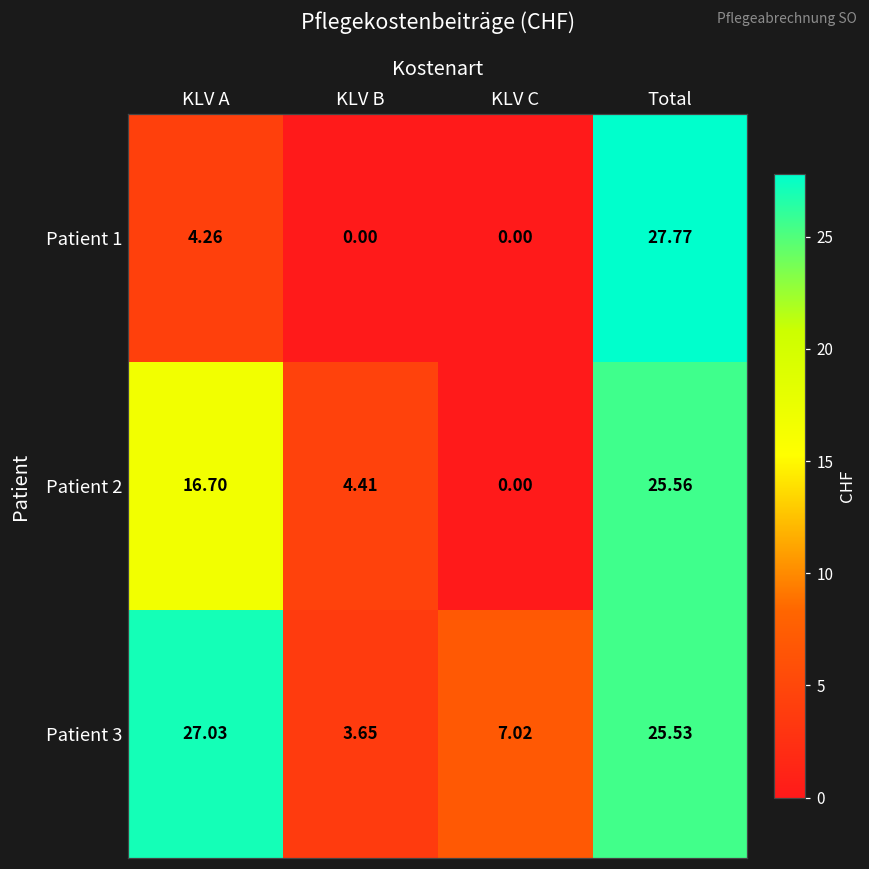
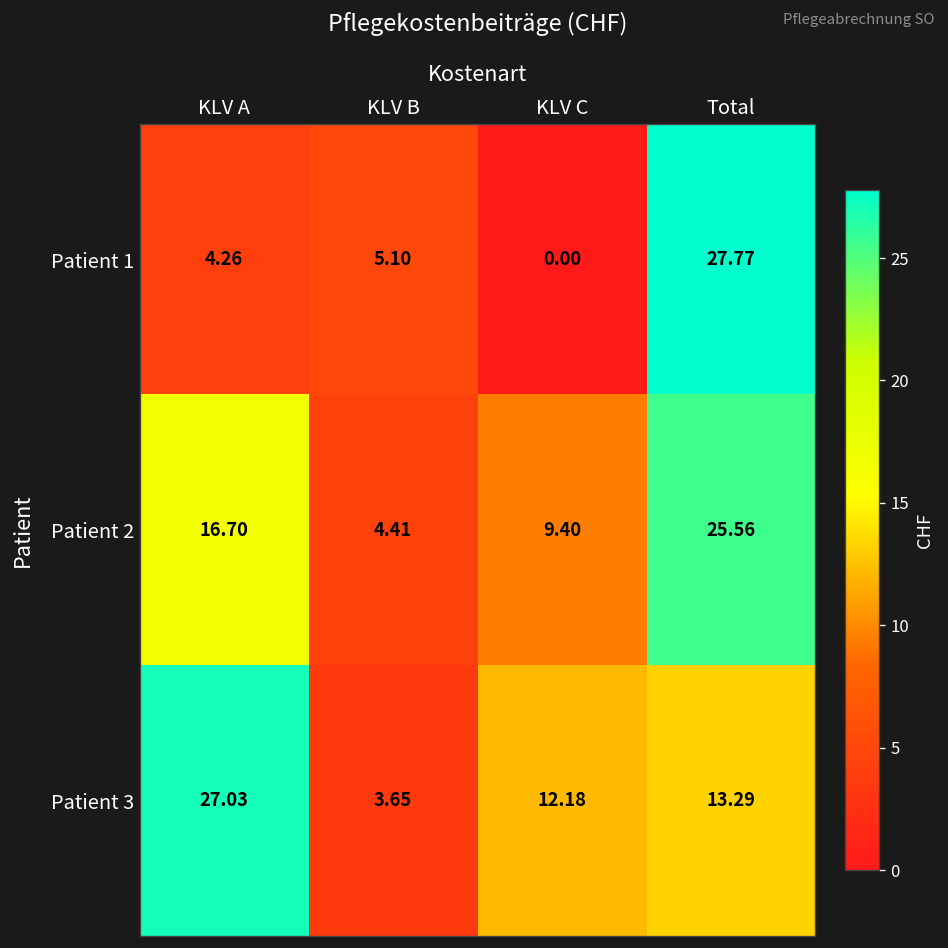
  {
    "Patient 1": {
      "KLV A": 4.26,
-     "KLV B": 0.00,
+     "KLV B": 5.10,
      "KLV C": 0.00,
      "Total": 27.77
    },
    "Patient 2": {
      "KLV A": 16.70,
      "KLV B": 4.41,
-     "KLV C": 0.00,
+     "KLV C": 9.40,
      "Total": 25.56
    },
    "Patient 3": {
      "KLV A": 27.03,
      "KLV B": 3.65,
-     "KLV C": 7.02,
-     "Total": 25.53
+     "KLV C": 12.18,
+     "Total": 13.29
    }
  }
